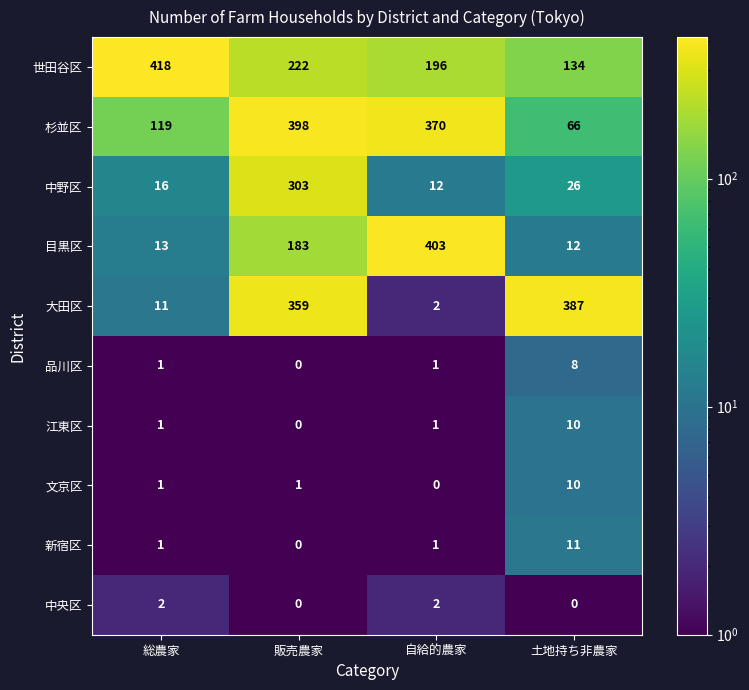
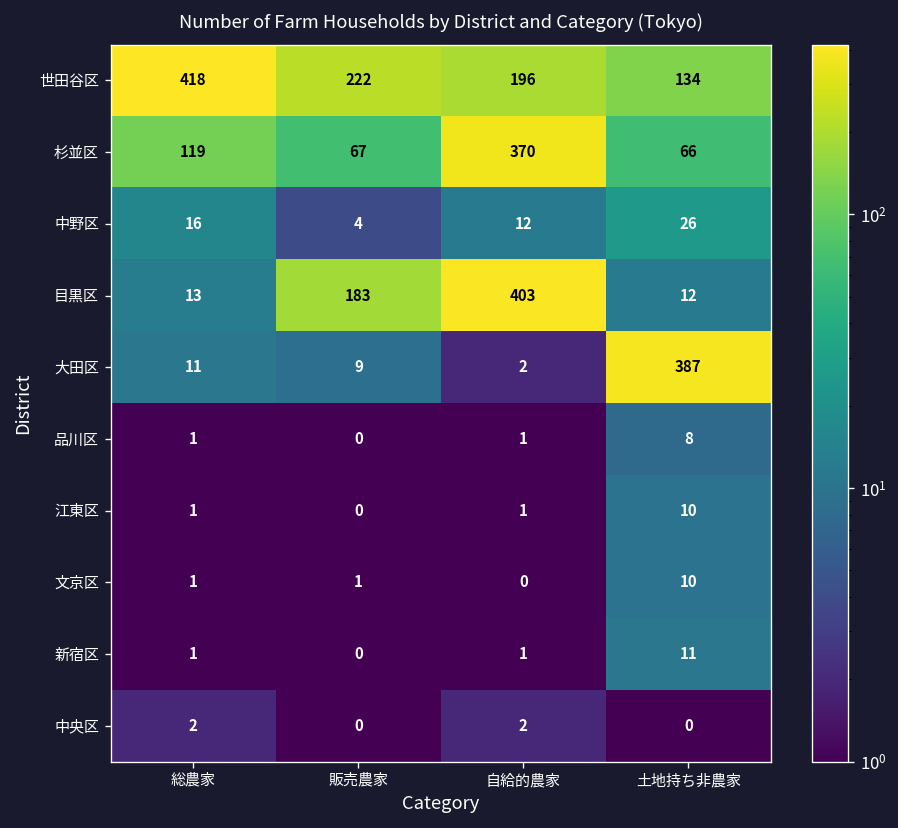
  {
    "世田谷区": {
      "総農家": 418,
      "販売農家": 222,
      "自給的農家": 196,
      "土地持ち非農家": 134
    },
    "杉並区": {
      "総農家": 119,
-     "販売農家": 398,
+     "販売農家": 67,
      "自給的農家": 370,
      "土地持ち非農家": 66
    },
    "中野区": {
      "総農家": 16,
-     "販売農家": 303,
+     "販売農家": 4,
      "自給的農家": 12,
      "土地持ち非農家": 26
    },
    "目黒区": {
      "総農家": 13,
      "販売農家": 183,
      "自給的農家": 403,
      "土地持ち非農家": 12
    },
    "大田区": {
      "総農家": 11,
-     "販売農家": 359,
+     "販売農家": 9,
      "自給的農家": 2,
      "土地持ち非農家": 387
    },
    "品川区": {
      "総農家": 1,
      "販売農家": 0,
      "自給的農家": 1,
      "土地持ち非農家": 8
    },
    "江東区": {
      "総農家": 1,
      "販売農家": 0,
      "自給的農家": 1,
      "土地持ち非農家": 10
    },
    "文京区": {
      "総農家": 1,
      "販売農家": 1,
      "自給的農家": 0,
      "土地持ち非農家": 10
    },
    "新宿区": {
      "総農家": 1,
      "販売農家": 0,
      "自給的農家": 1,
      "土地持ち非農家": 11
    },
    "中央区": {
      "総農家": 2,
      "販売農家": 0,
      "自給的農家": 2,
      "土地持ち非農家": 0
    }
  }
